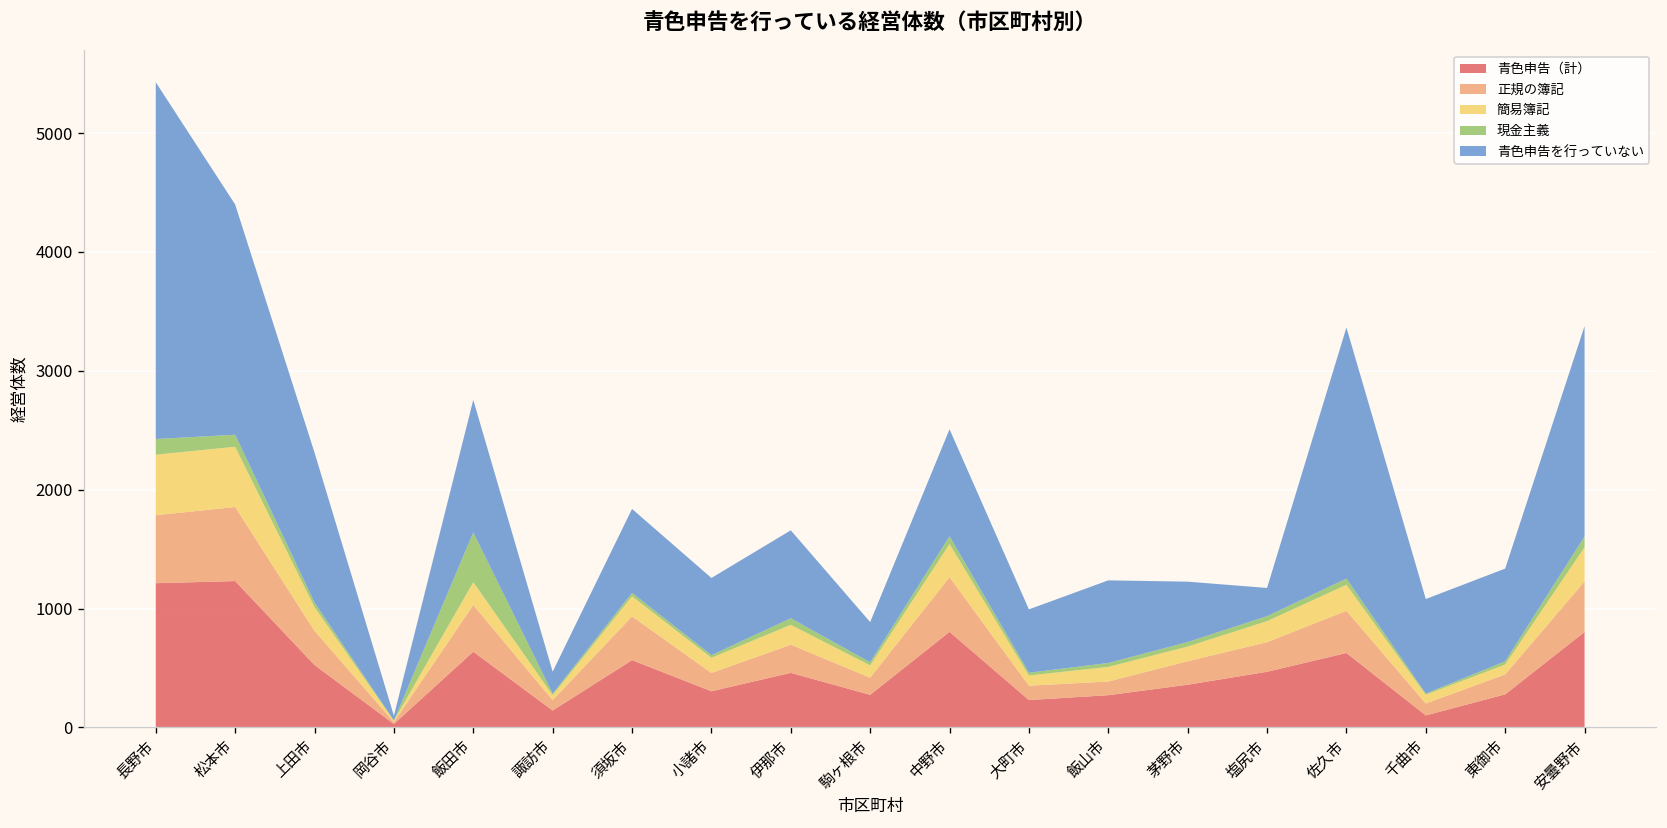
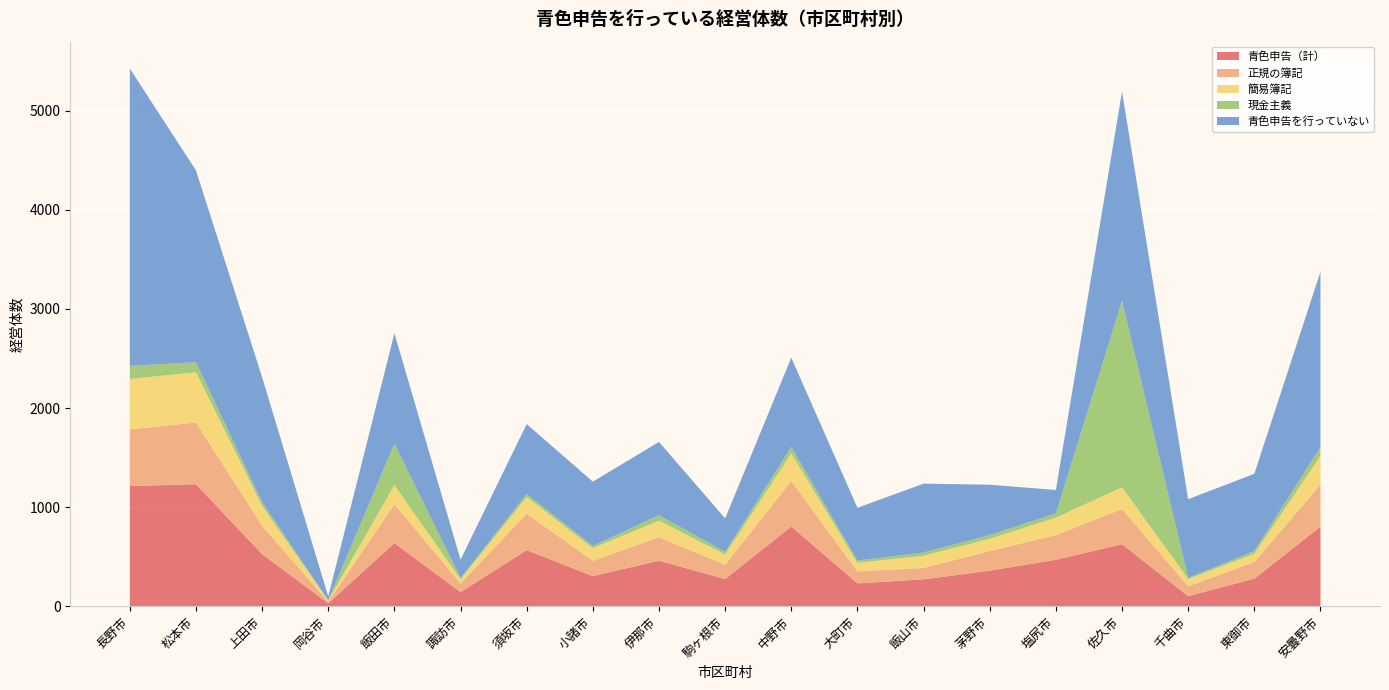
  {
    "青色申告（計）": {
      "長野市": 1200,
      "松本市": 1200,
      "上田市": 500,
      "飯田市": 600,
      "諏訪市": 100,
      "須坂市": 600,
      "小諸市": 300,
      "伊那市": 500,
      "駒ヶ根市": 300,
      "中野市": 800,
      "大町市": 200,
      "飯山市": 300,
      "茅野市": 400,
      "塩尻市": 500,
      "佐久市": 600,
      "千曲市": 100,
      "東御市": 300,
      "安曇野市": 800
    },
    "現金主義": {
      "長野市": 100,
      "松本市": 100,
      "上田市": 0,
      "飯田市": 400,
      "須坂市": 0,
      "伊那市": 100,
      "駒ヶ根市": 0,
      "中野市": 100,
      "飯山市": 0,
      "茅野市": 0,
      "塩尻市": 0,
-     "佐久市": 100,
+     "佐久市": 1900,
      "東御市": 0,
      "安曇野市": 100
    },
    "青色申告を行っていない": {
      "長野市": 3000,
      "松本市": 1900,
      "上田市": 1300,
      "岡谷市": 0,
      "飯田市": 1100,
      "諏訪市": 200,
      "須坂市": 700,
      "小諸市": 600,
      "伊那市": 700,
      "駒ヶ根市": 300,
      "中野市": 900,
      "大町市": 500,
      "飯山市": 700,
      "茅野市": 500,
      "塩尻市": 200,
      "佐久市": 2100,
      "千曲市": 800,
      "東御市": 800,
      "安曇野市": 1800
    }
  }
